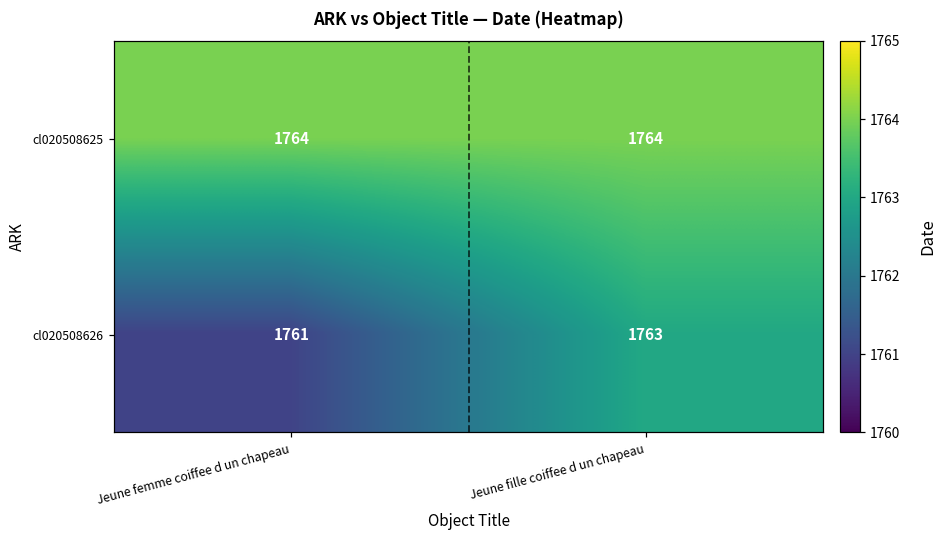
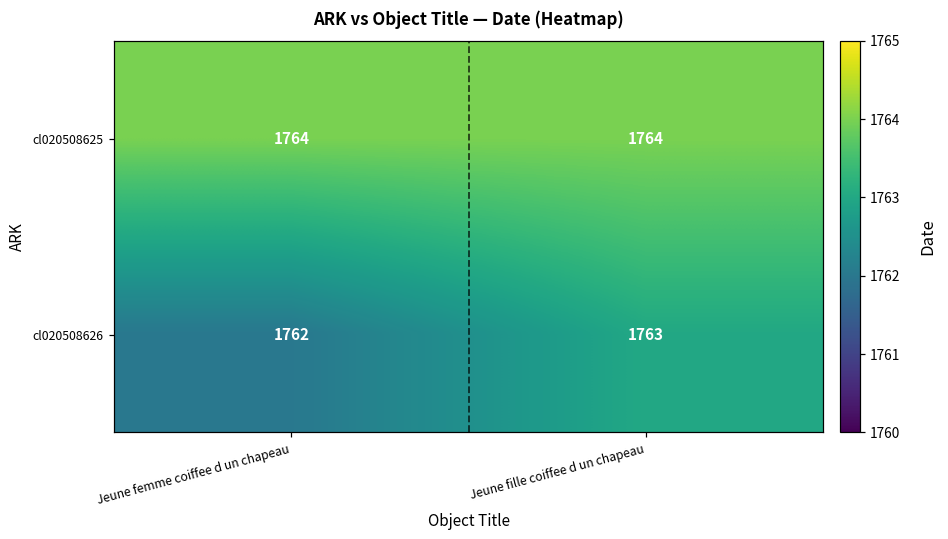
  {
    "cl020508625": {
      "Jeune femme coiffee d un chapeau": 1764,
      "Jeune fille coiffee d un chapeau": 1764
    },
    "cl020508626": {
-     "Jeune femme coiffee d un chapeau": 1761,
+     "Jeune femme coiffee d un chapeau": 1762,
      "Jeune fille coiffee d un chapeau": 1763
    }
  }
